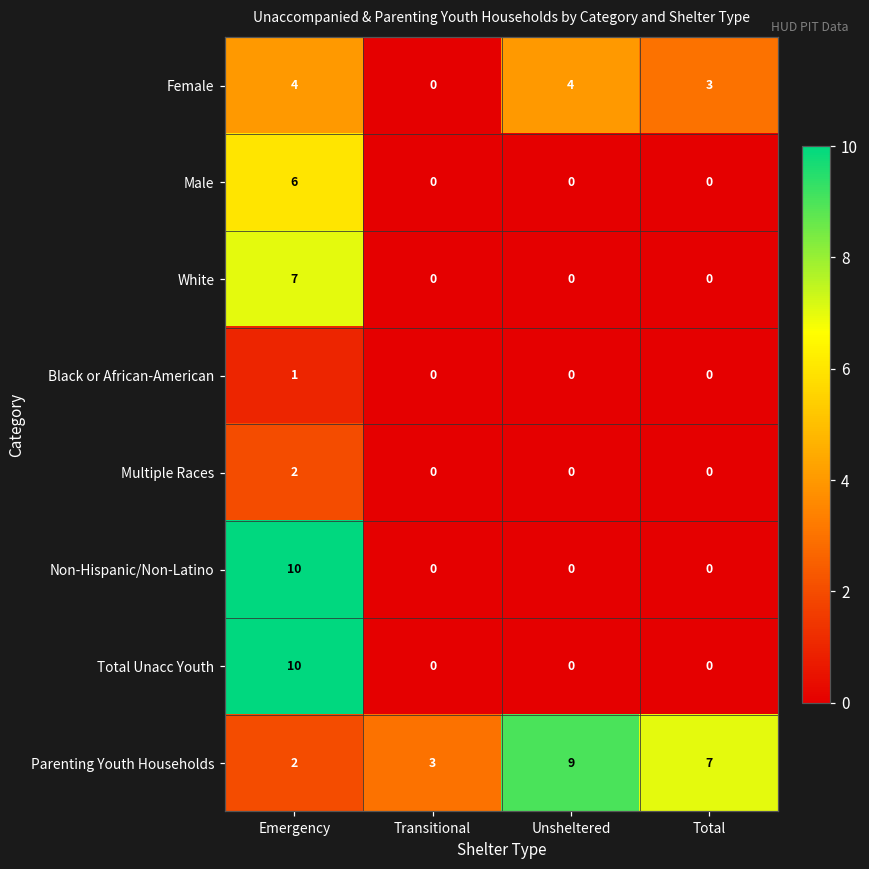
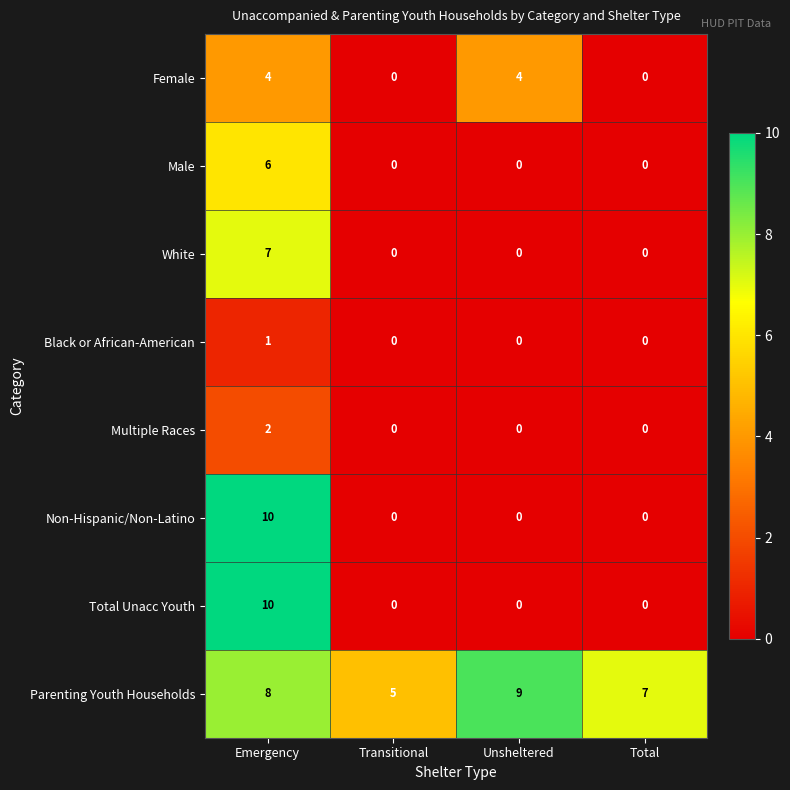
  {
    "Female": {
      "Emergency": 4,
      "Transitional": 0,
      "Unsheltered": 4,
-     "Total": 3
+     "Total": 0
    },
    "Male": {
      "Emergency": 6,
      "Transitional": 0,
      "Unsheltered": 0,
      "Total": 0
    },
    "White": {
      "Emergency": 7,
      "Transitional": 0,
      "Unsheltered": 0,
      "Total": 0
    },
    "Black or African-American": {
      "Emergency": 1,
      "Transitional": 0,
      "Unsheltered": 0,
      "Total": 0
    },
    "Multiple Races": {
      "Emergency": 2,
      "Transitional": 0,
      "Unsheltered": 0,
      "Total": 0
    },
    "Non-Hispanic/Non-Latino": {
      "Emergency": 10,
      "Transitional": 0,
      "Unsheltered": 0,
      "Total": 0
    },
    "Total Unacc Youth": {
      "Emergency": 10,
      "Transitional": 0,
      "Unsheltered": 0,
      "Total": 0
    },
    "Parenting Youth Households": {
-     "Emergency": 2,
-     "Transitional": 3,
+     "Emergency": 8,
+     "Transitional": 5,
      "Unsheltered": 9,
      "Total": 7
    }
  }
